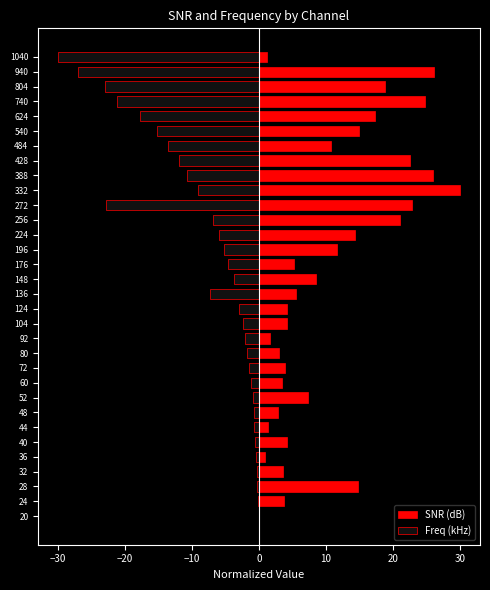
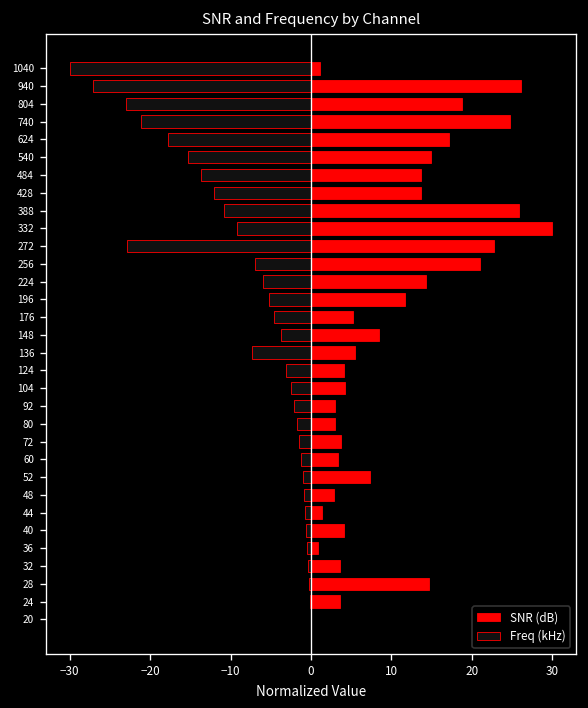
  {
    "SNR (dB)": {
      "1040": 1,
      "940": 26,
      "804": 19,
      "740": 25,
      "624": 17,
      "540": 15,
-     "484": 11,
-     "428": 23,
+     "484": 14,
+     "428": 14,
      "388": 26,
      "332": 30,
      "272": 23,
      "256": 21,
      "224": 14,
      "196": 12,
      "176": 5,
      "148": 8,
      "136": 5,
      "124": 4,
      "104": 4,
-     "92": 2,
+     "92": 3,
      "80": 3,
      "72": 4,
      "60": 3,
      "52": 7,
      "48": 3,
      "44": 1,
      "40": 4,
      "36": 1,
      "32": 4,
      "28": 15,
      "24": 4,
      "20": 0
    },
    "Freq (kHz)": {
      "1040": -30,
      "940": -27,
      "804": -23,
      "740": -21,
      "624": -18,
      "540": -15,
      "484": -14,
      "428": -12,
      "388": -11,
      "332": -9,
      "272": -23,
      "256": -7,
      "224": -6,
      "196": -5,
      "176": -5,
      "148": -4,
      "136": -7,
      "124": -3,
      "104": -2,
      "92": -2,
      "80": -2,
      "72": -2,
      "60": -1,
      "52": -1,
      "48": -1,
      "44": -1,
      "40": -1,
      "36": 0,
      "20": 0
    }
  }
